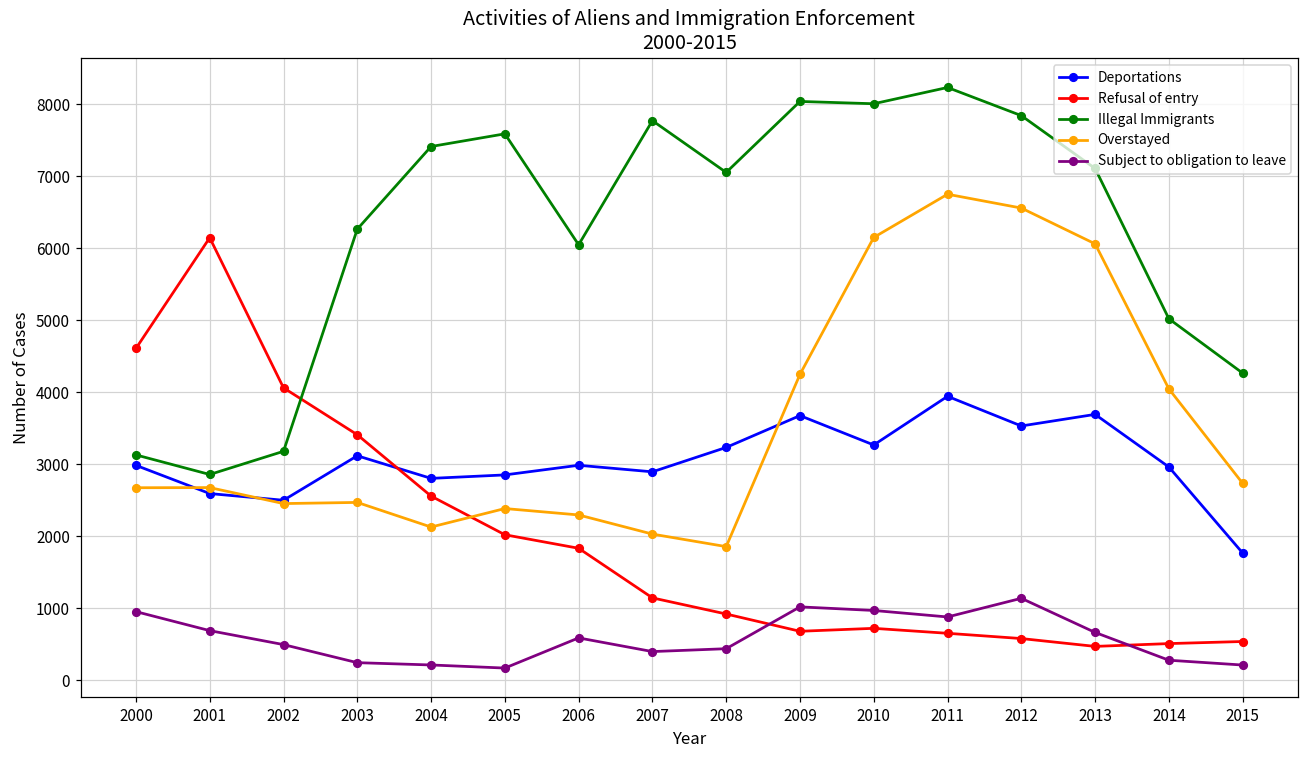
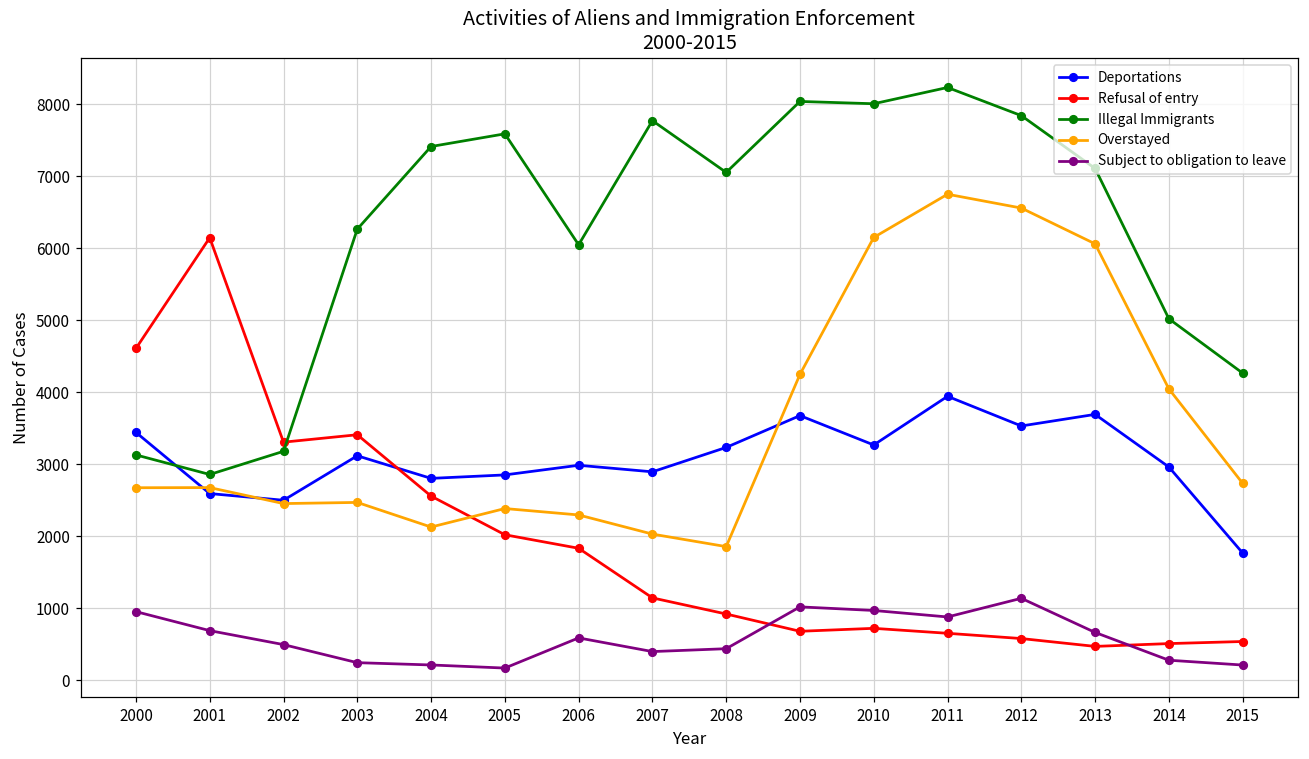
  {
    "Deportations": {
-     "2000": 3000,
+     "2000": 3400,
      "2001": 2600,
      "2002": 2500,
      "2003": 3100,
      "2004": 2800,
      "2005": 2800,
      "2006": 3000,
      "2007": 2900,
      "2008": 3200,
      "2009": 3700,
      "2010": 3300,
      "2011": 3900,
      "2012": 3500,
      "2013": 3700,
      "2014": 3000,
      "2015": 1800
    },
    "Refusal of entry": {
      "2000": 4600,
      "2001": 6100,
-     "2002": 4100,
+     "2002": 3300,
      "2003": 3400,
      "2004": 2600,
      "2005": 2000,
      "2006": 1800,
      "2007": 1100,
      "2008": 900,
      "2009": 700,
      "2010": 700,
      "2011": 600,
      "2012": 600,
      "2013": 500,
      "2014": 500,
      "2015": 500
    },
    "Illegal Immigrants": {
      "2000": 3100,
      "2001": 2900,
      "2002": 3200,
      "2003": 6300,
      "2004": 7400,
      "2005": 7600,
      "2006": 6000,
      "2007": 7800,
      "2008": 7100,
      "2009": 8000,
      "2010": 8000,
      "2011": 8200,
      "2012": 7800,
      "2014": 5000,
      "2015": 4300
    },
    "Overstayed": {
      "2000": 2700,
      "2001": 2700,
      "2002": 2500,
      "2003": 2500,
      "2004": 2100,
      "2005": 2400,
      "2006": 2300,
      "2007": 2000,
      "2008": 1900,
      "2009": 4200,
      "2010": 6100,
      "2011": 6700,
      "2012": 6600,
      "2013": 6100,
      "2014": 4000,
      "2015": 2700
    },
    "Subject to obligation to leave": {
      "2000": 1000,
      "2001": 700,
      "2002": 500,
      "2003": 200,
      "2004": 200,
      "2005": 200,
      "2006": 600,
      "2007": 400,
      "2008": 400,
      "2009": 1000,
      "2010": 1000,
      "2011": 900,
      "2012": 1100,
      "2013": 700,
      "2014": 300,
      "2015": 200
    }
  }
